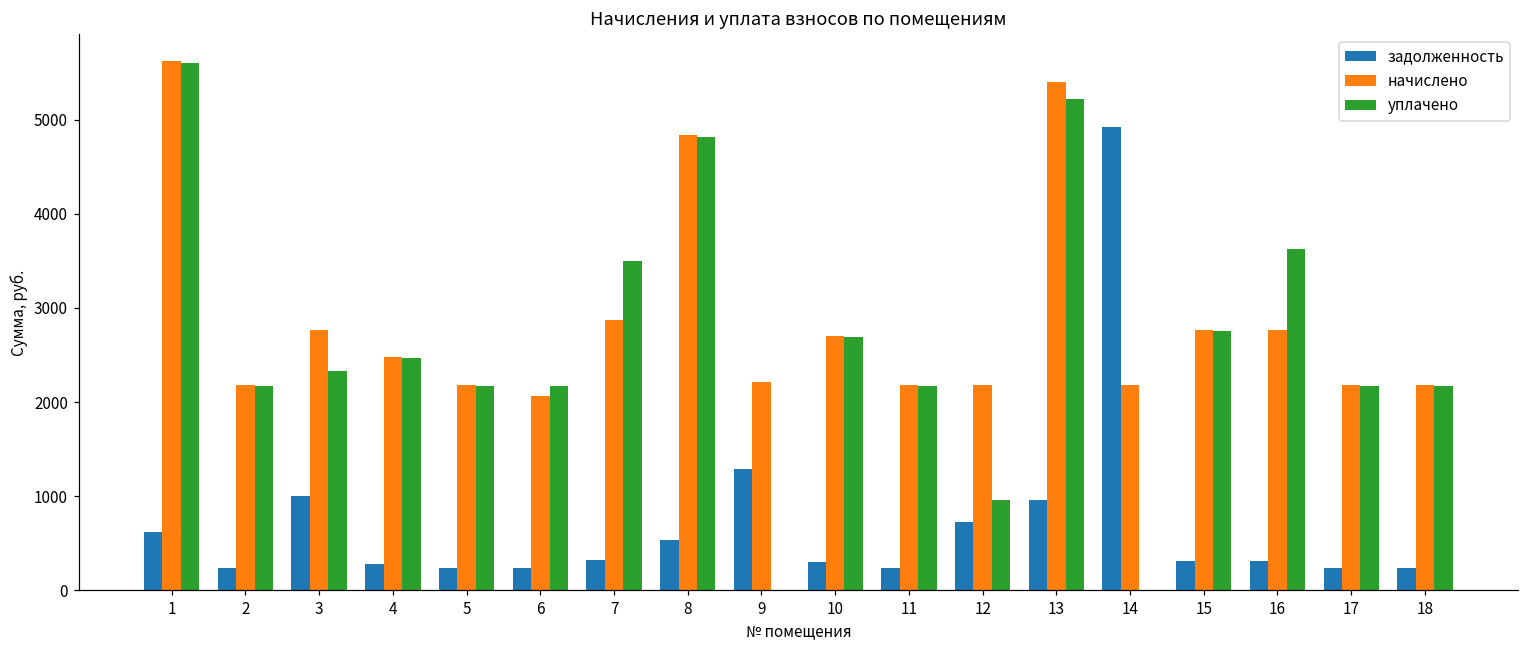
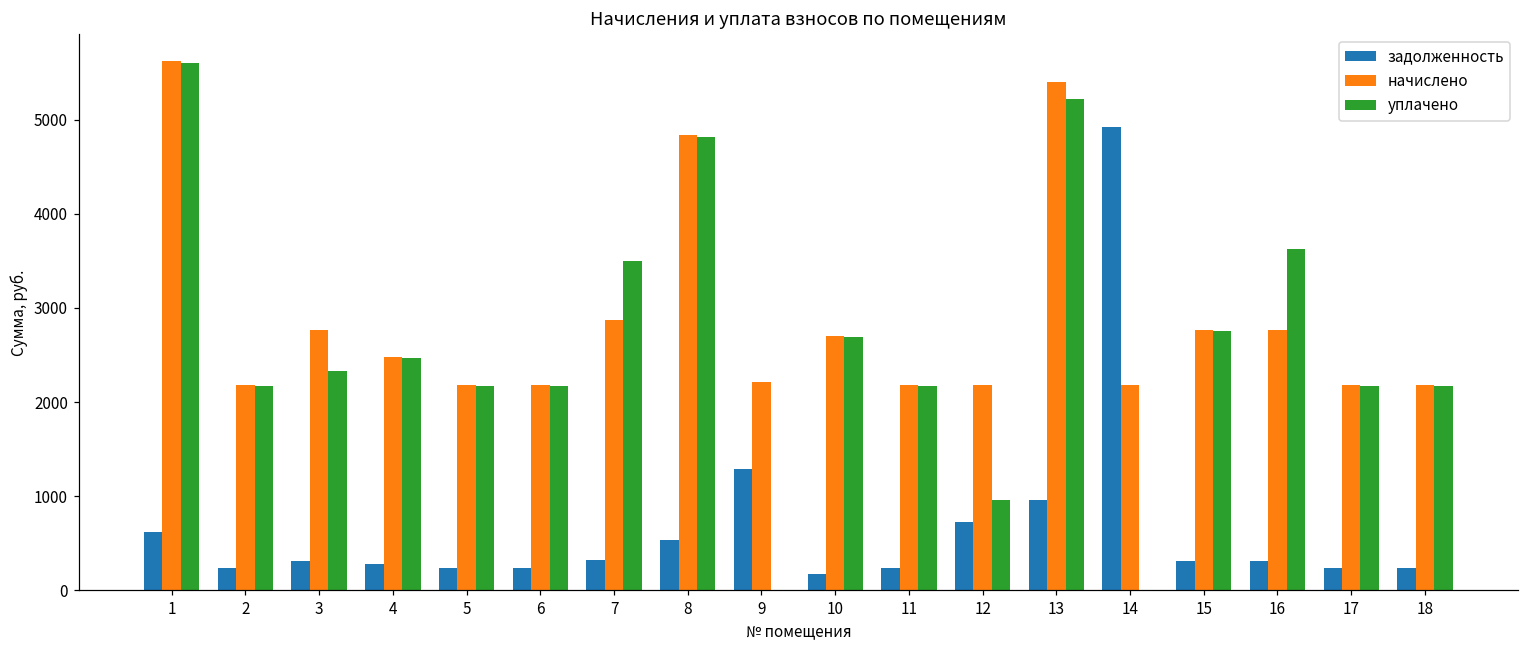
  {
    "задолженность": {
      "1": 600,
      "2": 200,
-     "3": 1000,
+     "3": 300,
      "4": 300,
      "5": 200,
      "6": 200,
      "7": 300,
      "8": 500,
      "9": 1300,
-     "10": 300,
+     "10": 200,
      "11": 200,
      "12": 700,
      "13": 1000,
      "14": 4900,
      "15": 300,
      "16": 300,
      "17": 200,
      "18": 200
    },
    "начислено": {
      "1": 5600,
      "2": 2200,
      "3": 2800,
      "4": 2500,
      "5": 2200,
-     "6": 2100,
+     "6": 2200,
      "7": 2900,
      "8": 4800,
      "9": 2200,
      "10": 2700,
      "11": 2200,
      "12": 2200,
      "13": 5400,
      "14": 2200,
      "15": 2800,
      "16": 2800,
      "17": 2200,
      "18": 2200
    },
    "уплачено": {
      "1": 5600,
      "2": 2200,
      "3": 2300,
      "4": 2500,
      "5": 2200,
      "6": 2200,
      "7": 3500,
      "8": 4800,
      "9": 0,
      "10": 2700,
      "11": 2200,
      "12": 1000,
      "13": 5200,
      "14": 0,
      "15": 2800,
      "16": 3600,
      "17": 2200,
      "18": 2200
    }
  }
